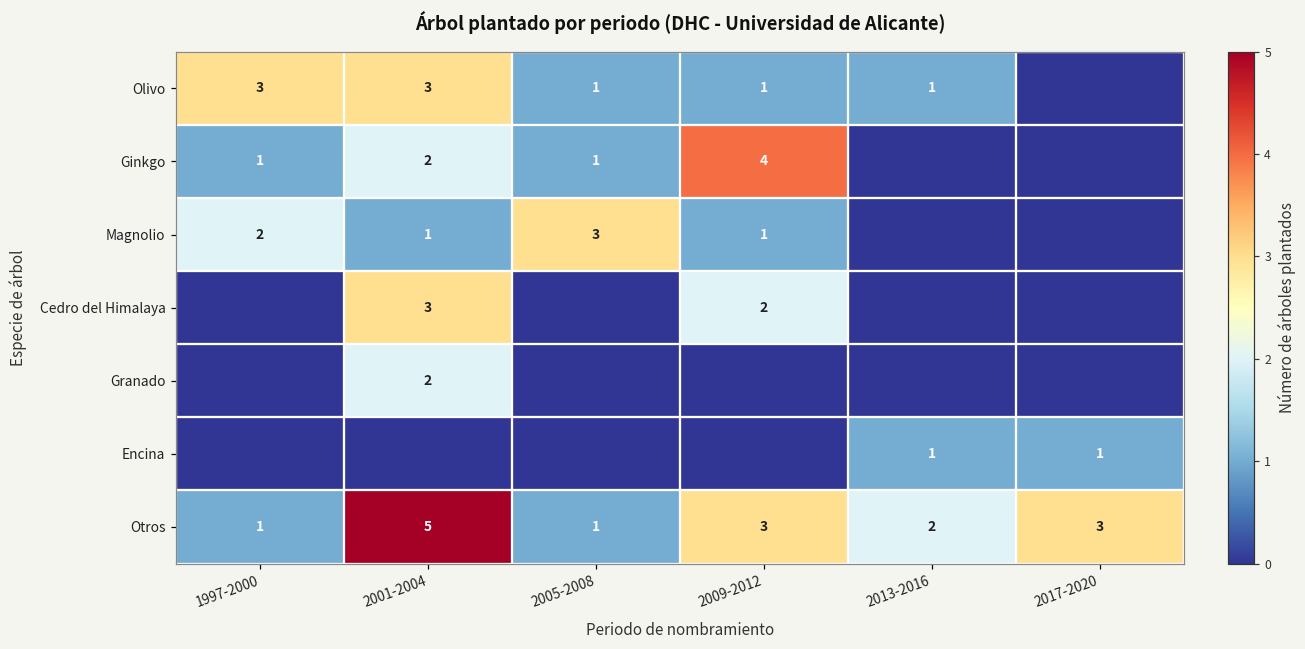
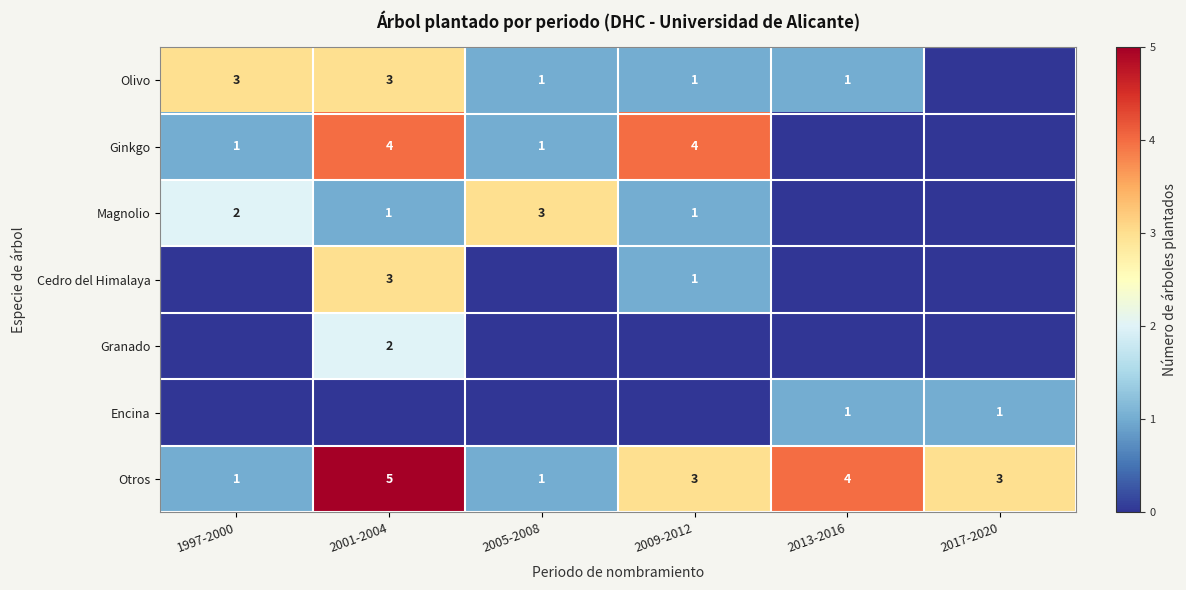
  {
    "Olivo": {
      "1997-2000": 3,
      "2001-2004": 3,
      "2005-2008": 1,
      "2009-2012": 1,
      "2013-2016": 1
    },
    "Ginkgo": {
      "1997-2000": 1,
-     "2001-2004": 2,
+     "2001-2004": 4,
      "2005-2008": 1,
      "2009-2012": 4
    },
    "Magnolio": {
      "1997-2000": 2,
      "2001-2004": 1,
      "2005-2008": 3,
      "2009-2012": 1
    },
    "Cedro del Himalaya": {
      "2001-2004": 3,
-     "2009-2012": 2
+     "2009-2012": 1
    },
    "Granado": {
      "2001-2004": 2
    },
    "Encina": {
      "2013-2016": 1,
      "2017-2020": 1
    },
    "Otros": {
      "1997-2000": 1,
      "2001-2004": 5,
      "2005-2008": 1,
      "2009-2012": 3,
-     "2013-2016": 2,
+     "2013-2016": 4,
      "2017-2020": 3
    }
  }
